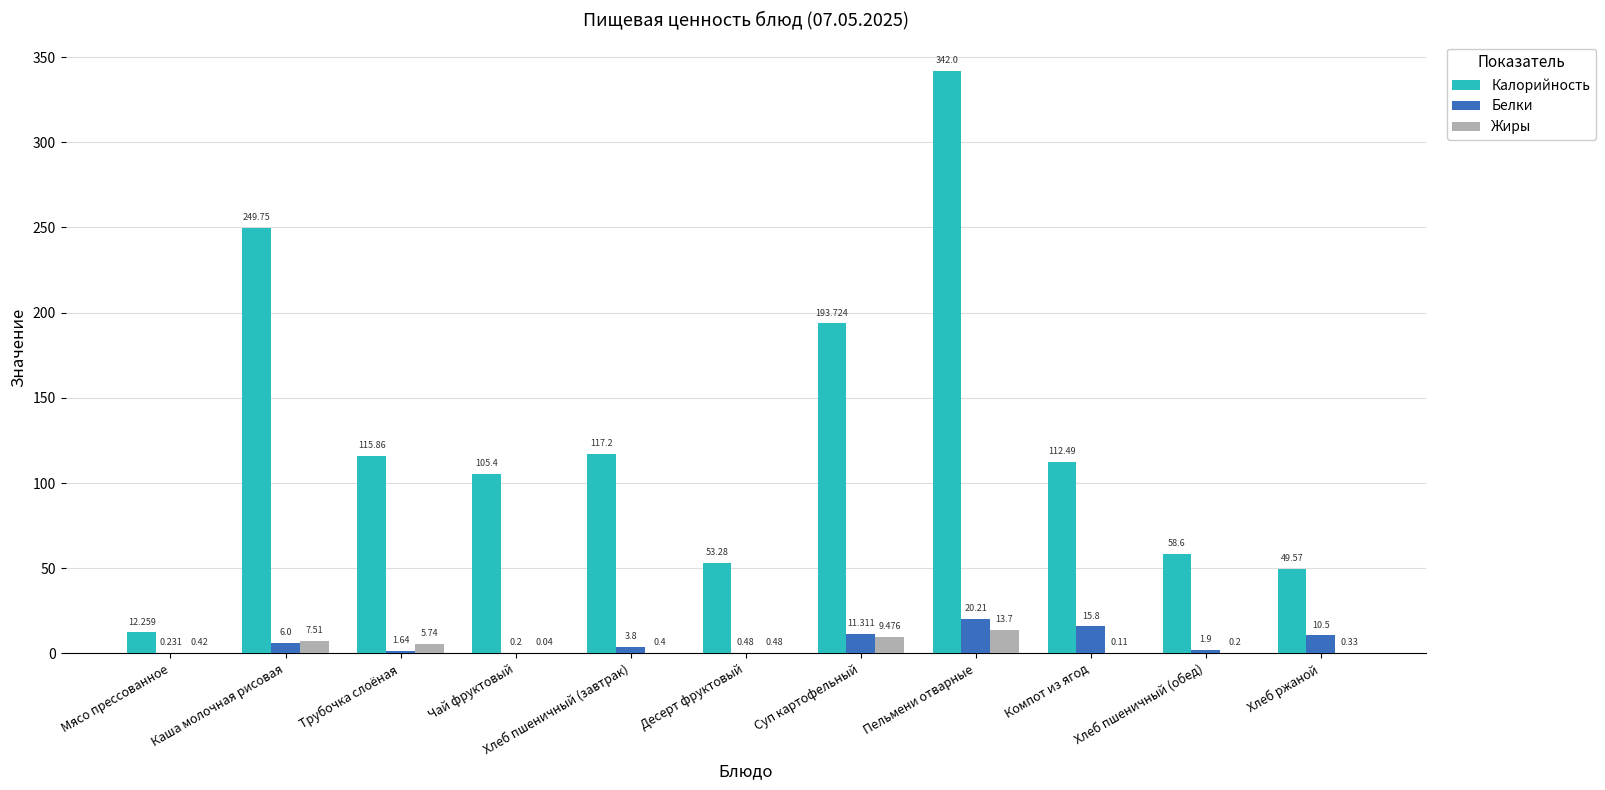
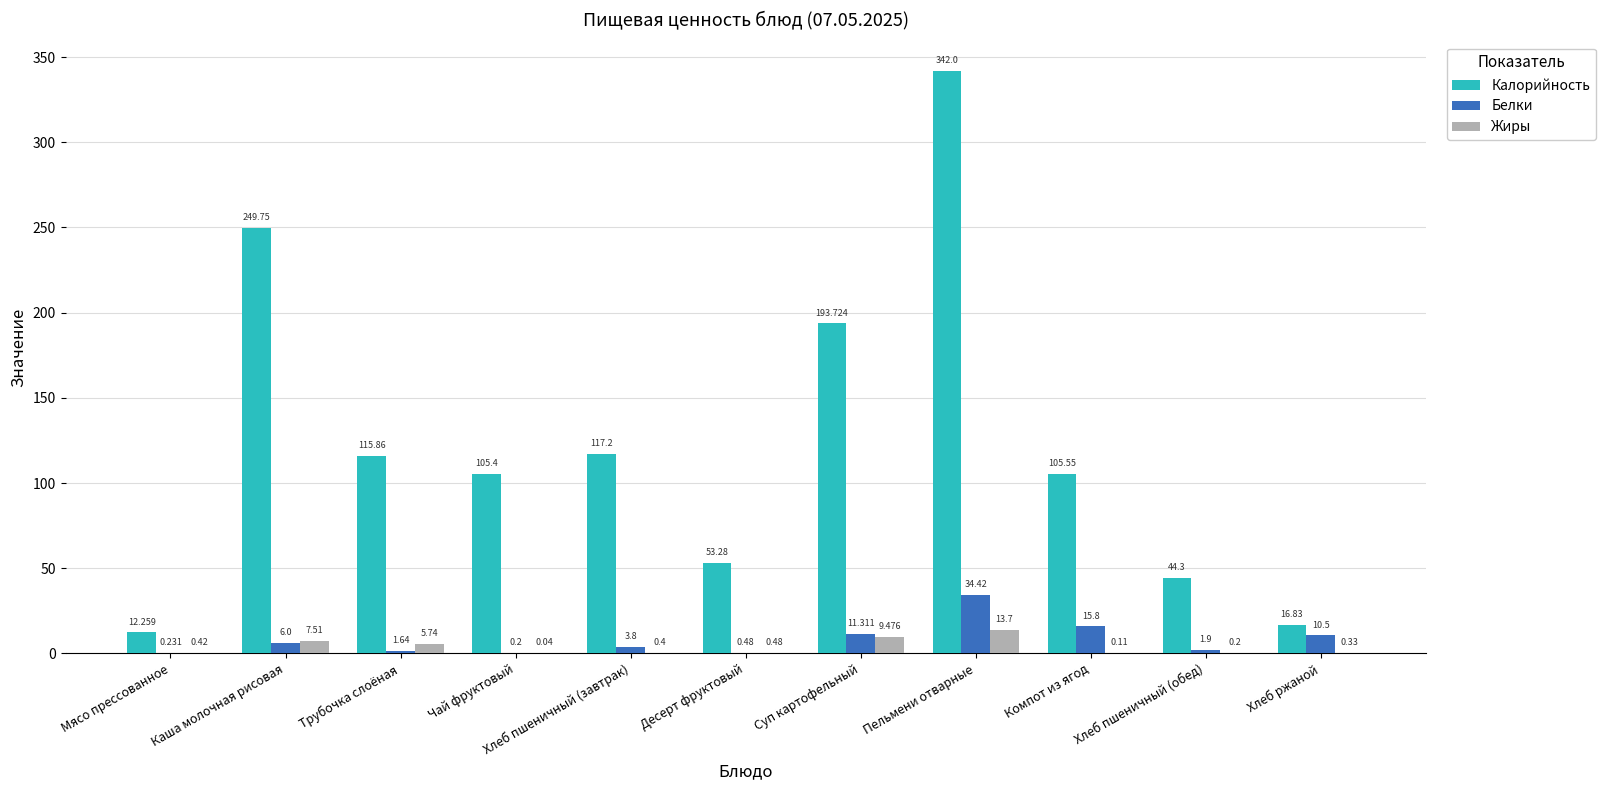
  {
    "Калорийность": {
      "Мясо прессованное": 12.259,
      "Каша молочная рисовая": 249.75,
      "Трубочка слоёная": 115.86,
      "Чай фруктовый": 105.4,
      "Хлеб пшеничный (завтрак)": 117.2,
      "Десерт фруктовый": 53.28,
      "Суп картофельный": 193.724,
      "Пельмени отварные": 342.0,
-     "Компот из ягод": 112.49,
-     "Хлеб пшеничный (обед)": 58.6,
-     "Хлеб ржаной": 49.57
+     "Компот из ягод": 105.55,
+     "Хлеб пшеничный (обед)": 44.3,
+     "Хлеб ржаной": 16.83
    },
    "Белки": {
      "Мясо прессованное": 0.231,
      "Каша молочная рисовая": 6.0,
      "Трубочка слоёная": 1.64,
      "Чай фруктовый": 0.2,
      "Хлеб пшеничный (завтрак)": 3.8,
      "Десерт фруктовый": 0.48,
      "Суп картофельный": 11.311,
-     "Пельмени отварные": 20.21,
+     "Пельмени отварные": 34.42,
      "Компот из ягод": 15.8,
      "Хлеб пшеничный (обед)": 1.9,
      "Хлеб ржаной": 10.5
    },
    "Жиры": {
      "Мясо прессованное": 0.42,
      "Каша молочная рисовая": 7.51,
      "Трубочка слоёная": 5.74,
      "Чай фруктовый": 0.04,
      "Хлеб пшеничный (завтрак)": 0.4,
      "Десерт фруктовый": 0.48,
      "Суп картофельный": 9.476,
      "Пельмени отварные": 13.7,
      "Компот из ягод": 0.11,
      "Хлеб пшеничный (обед)": 0.2,
      "Хлеб ржаной": 0.33
    }
  }
